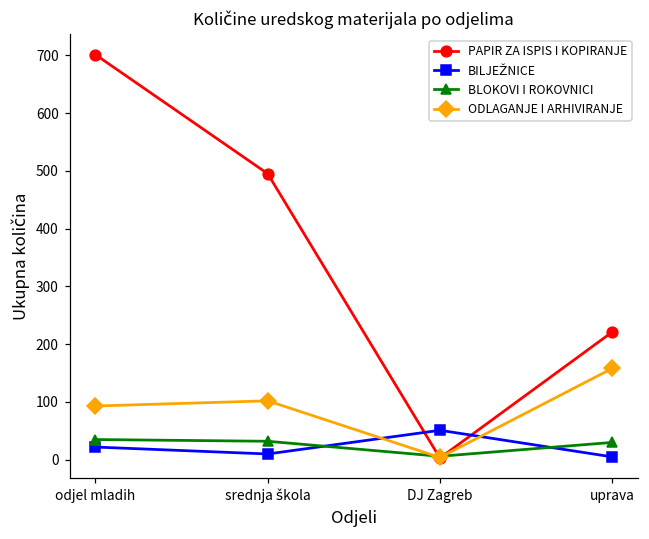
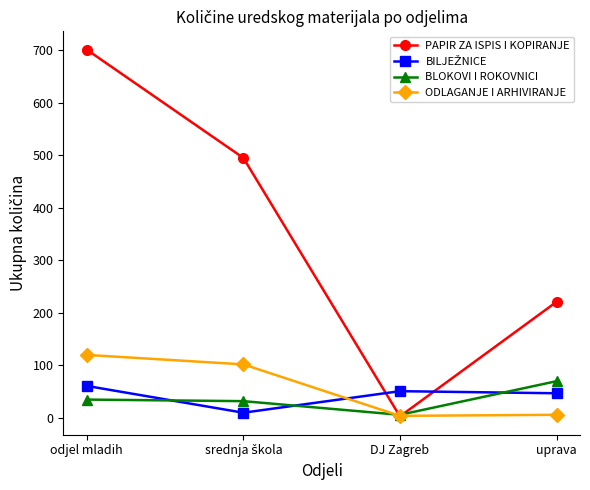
  {
    "PAPIR ZA ISPIS I KOPIRANJE": {
      "odjel mladih": 700,
      "srednja škola": 500,
      "uprava": 220
    },
    "BILJEŽNICE": {
-     "odjel mladih": 20,
+     "odjel mladih": 60,
      "srednja škola": 10,
      "DJ Zagreb": 50,
-     "uprava": 10
+     "uprava": 50
    },
    "BLOKOVI I ROKOVNICI": {
      "odjel mladih": 40,
      "srednja škola": 30,
-     "uprava": 30
+     "uprava": 70
    },
    "ODLAGANJE I ARHIVIRANJE": {
-     "odjel mladih": 90,
+     "odjel mladih": 120,
      "srednja škola": 100,
-     "uprava": 160
+     "uprava": 10
    }
  }
